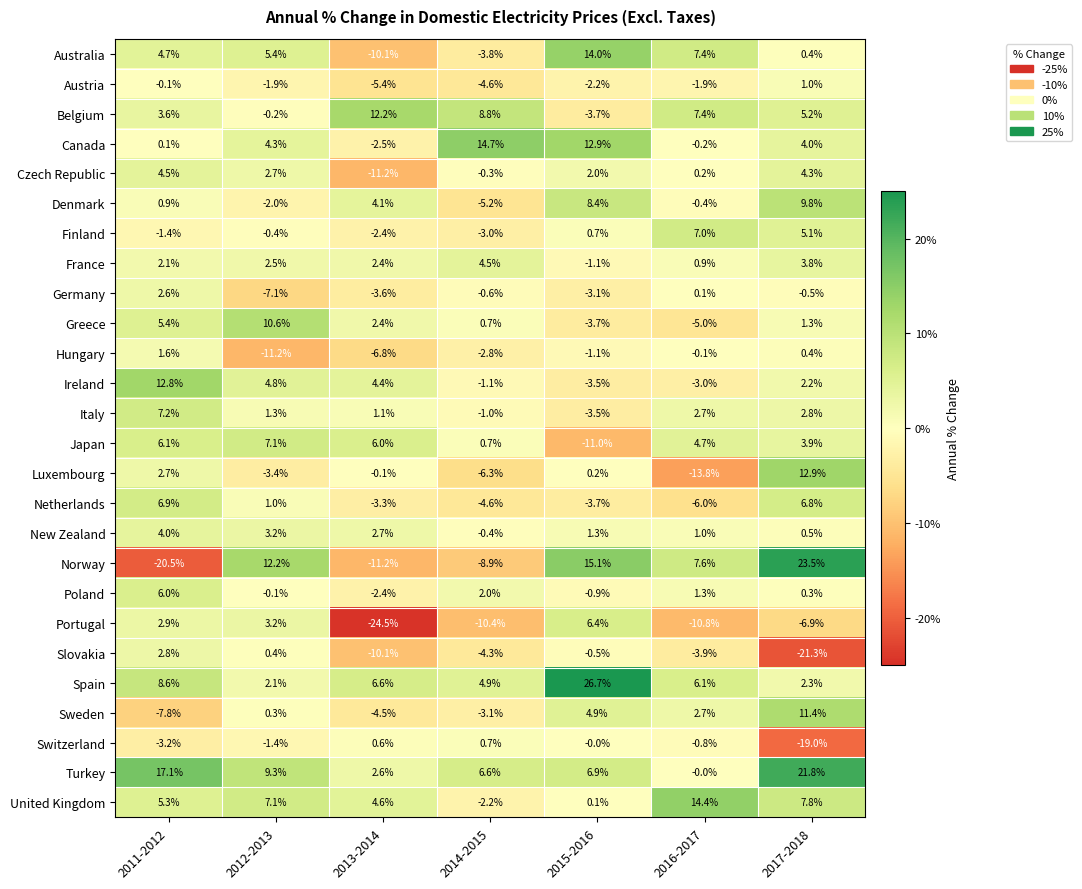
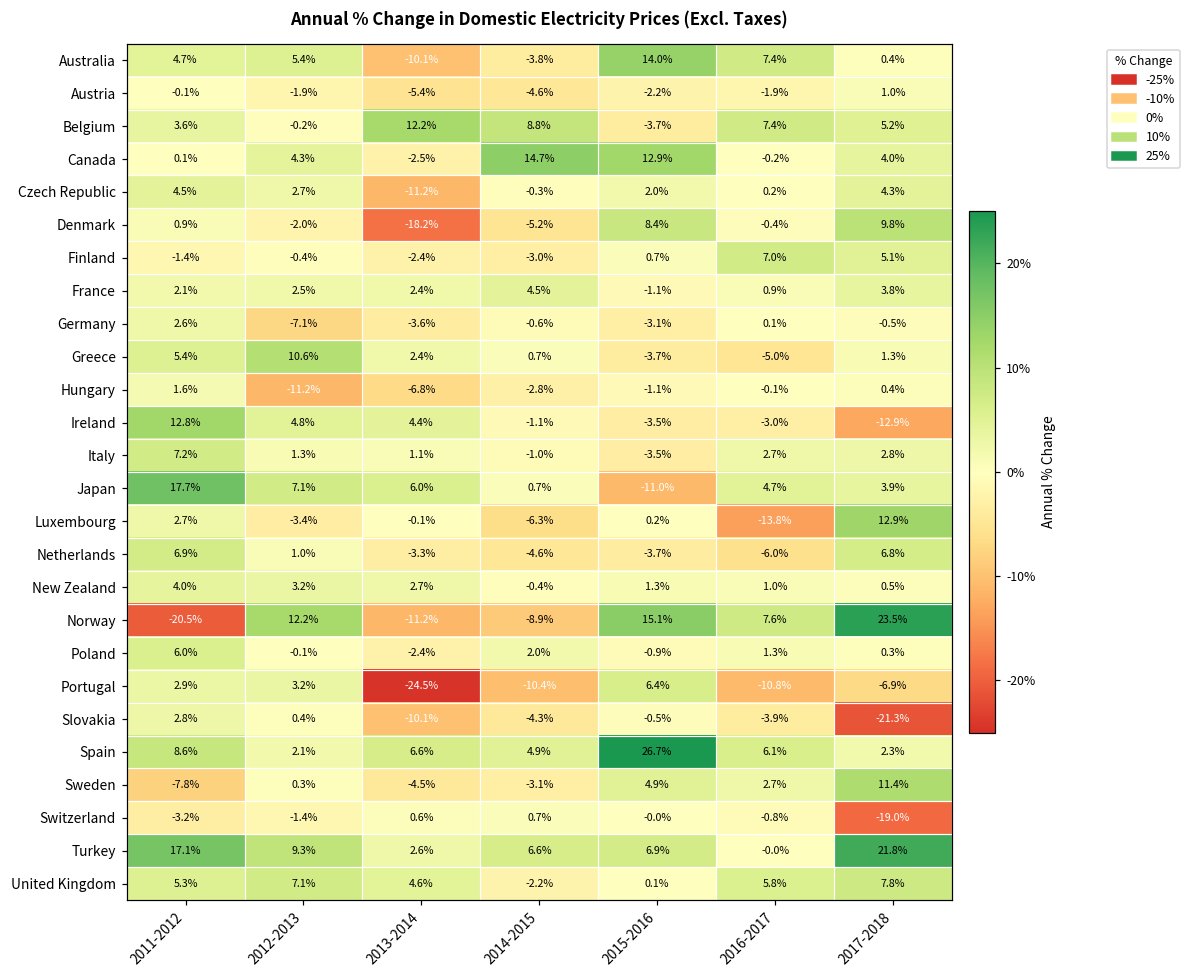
  {
    "Australia": {
      "2011-2012": "4.7%",
      "2012-2013": "5.4%",
      "2013-2014": "-10.1%",
      "2014-2015": "-3.8%",
      "2015-2016": "14.0%",
      "2016-2017": "7.4%",
      "2017-2018": "0.4%"
    },
    "Austria": {
      "2011-2012": "-0.1%",
      "2012-2013": "-1.9%",
      "2013-2014": "-5.4%",
      "2014-2015": "-4.6%",
      "2015-2016": "-2.2%",
      "2016-2017": "-1.9%",
      "2017-2018": "1.0%"
    },
    "Belgium": {
      "2011-2012": "3.6%",
      "2012-2013": "-0.2%",
      "2013-2014": "12.2%",
      "2014-2015": "8.8%",
      "2015-2016": "-3.7%",
      "2016-2017": "7.4%",
      "2017-2018": "5.2%"
    },
    "Canada": {
      "2011-2012": "0.1%",
      "2012-2013": "4.3%",
      "2013-2014": "-2.5%",
      "2014-2015": "14.7%",
      "2015-2016": "12.9%",
      "2016-2017": "-0.2%",
      "2017-2018": "4.0%"
    },
    "Czech Republic": {
      "2011-2012": "4.5%",
      "2012-2013": "2.7%",
      "2013-2014": "-11.2%",
      "2014-2015": "-0.3%",
      "2015-2016": "2.0%",
      "2016-2017": "0.2%",
      "2017-2018": "4.3%"
    },
    "Denmark": {
      "2011-2012": "0.9%",
      "2012-2013": "-2.0%",
-     "2013-2014": "4.1%",
+     "2013-2014": "-18.2%",
      "2014-2015": "-5.2%",
      "2015-2016": "8.4%",
      "2016-2017": "-0.4%",
      "2017-2018": "9.8%"
    },
    "Finland": {
      "2011-2012": "-1.4%",
      "2012-2013": "-0.4%",
      "2013-2014": "-2.4%",
      "2014-2015": "-3.0%",
      "2015-2016": "0.7%",
      "2016-2017": "7.0%",
      "2017-2018": "5.1%"
    },
    "France": {
      "2011-2012": "2.1%",
      "2012-2013": "2.5%",
      "2013-2014": "2.4%",
      "2014-2015": "4.5%",
      "2015-2016": "-1.1%",
      "2016-2017": "0.9%",
      "2017-2018": "3.8%"
    },
    "Germany": {
      "2011-2012": "2.6%",
      "2012-2013": "-7.1%",
      "2013-2014": "-3.6%",
      "2014-2015": "-0.6%",
      "2015-2016": "-3.1%",
      "2016-2017": "0.1%",
      "2017-2018": "-0.5%"
    },
    "Greece": {
      "2011-2012": "5.4%",
      "2012-2013": "10.6%",
      "2013-2014": "2.4%",
      "2014-2015": "0.7%",
      "2015-2016": "-3.7%",
      "2016-2017": "-5.0%",
      "2017-2018": "1.3%"
    },
    "Hungary": {
      "2011-2012": "1.6%",
      "2012-2013": "-11.2%",
      "2013-2014": "-6.8%",
      "2014-2015": "-2.8%",
      "2015-2016": "-1.1%",
      "2016-2017": "-0.1%",
      "2017-2018": "0.4%"
    },
    "Ireland": {
      "2011-2012": "12.8%",
      "2012-2013": "4.8%",
      "2013-2014": "4.4%",
      "2014-2015": "-1.1%",
      "2015-2016": "-3.5%",
      "2016-2017": "-3.0%",
-     "2017-2018": "2.2%"
+     "2017-2018": "-12.9%"
    },
    "Italy": {
      "2011-2012": "7.2%",
      "2012-2013": "1.3%",
      "2013-2014": "1.1%",
      "2014-2015": "-1.0%",
      "2015-2016": "-3.5%",
      "2016-2017": "2.7%",
      "2017-2018": "2.8%"
    },
    "Japan": {
-     "2011-2012": "6.1%",
+     "2011-2012": "17.7%",
      "2012-2013": "7.1%",
      "2013-2014": "6.0%",
      "2014-2015": "0.7%",
      "2015-2016": "-11.0%",
      "2016-2017": "4.7%",
      "2017-2018": "3.9%"
    },
    "Luxembourg": {
      "2011-2012": "2.7%",
      "2012-2013": "-3.4%",
      "2013-2014": "-0.1%",
      "2014-2015": "-6.3%",
      "2015-2016": "0.2%",
      "2016-2017": "-13.8%",
      "2017-2018": "12.9%"
    },
    "Netherlands": {
      "2011-2012": "6.9%",
      "2012-2013": "1.0%",
      "2013-2014": "-3.3%",
      "2014-2015": "-4.6%",
      "2015-2016": "-3.7%",
      "2016-2017": "-6.0%",
      "2017-2018": "6.8%"
    },
    "New Zealand": {
      "2011-2012": "4.0%",
      "2012-2013": "3.2%",
      "2013-2014": "2.7%",
      "2014-2015": "-0.4%",
      "2015-2016": "1.3%",
      "2016-2017": "1.0%",
      "2017-2018": "0.5%"
    },
    "Norway": {
      "2011-2012": "-20.5%",
      "2012-2013": "12.2%",
      "2013-2014": "-11.2%",
      "2014-2015": "-8.9%",
      "2015-2016": "15.1%",
      "2016-2017": "7.6%",
      "2017-2018": "23.5%"
    },
    "Poland": {
      "2011-2012": "6.0%",
      "2012-2013": "-0.1%",
      "2013-2014": "-2.4%",
      "2014-2015": "2.0%",
      "2015-2016": "-0.9%",
      "2016-2017": "1.3%",
      "2017-2018": "0.3%"
    },
    "Portugal": {
      "2011-2012": "2.9%",
      "2012-2013": "3.2%",
      "2013-2014": "-24.5%",
      "2014-2015": "-10.4%",
      "2015-2016": "6.4%",
      "2016-2017": "-10.8%",
      "2017-2018": "-6.9%"
    },
    "Slovakia": {
      "2011-2012": "2.8%",
      "2012-2013": "0.4%",
      "2013-2014": "-10.1%",
      "2014-2015": "-4.3%",
      "2015-2016": "-0.5%",
      "2016-2017": "-3.9%",
      "2017-2018": "-21.3%"
    },
    "Spain": {
      "2011-2012": "8.6%",
      "2012-2013": "2.1%",
      "2013-2014": "6.6%",
      "2014-2015": "4.9%",
      "2015-2016": "26.7%",
      "2016-2017": "6.1%",
      "2017-2018": "2.3%"
    },
    "Sweden": {
      "2011-2012": "-7.8%",
      "2012-2013": "0.3%",
      "2013-2014": "-4.5%",
      "2014-2015": "-3.1%",
      "2015-2016": "4.9%",
      "2016-2017": "2.7%",
      "2017-2018": "11.4%"
    },
    "Switzerland": {
      "2011-2012": "-3.2%",
      "2012-2013": "-1.4%",
      "2013-2014": "0.6%",
      "2014-2015": "0.7%",
      "2015-2016": "-0.0%",
      "2016-2017": "-0.8%",
      "2017-2018": "-19.0%"
    },
    "Turkey": {
      "2011-2012": "17.1%",
      "2012-2013": "9.3%",
      "2013-2014": "2.6%",
      "2014-2015": "6.6%",
      "2015-2016": "6.9%",
      "2016-2017": "-0.0%",
      "2017-2018": "21.8%"
    },
    "United Kingdom": {
      "2011-2012": "5.3%",
      "2012-2013": "7.1%",
      "2013-2014": "4.6%",
      "2014-2015": "-2.2%",
      "2015-2016": "0.1%",
-     "2016-2017": "14.4%",
+     "2016-2017": "5.8%",
      "2017-2018": "7.8%"
    }
  }
